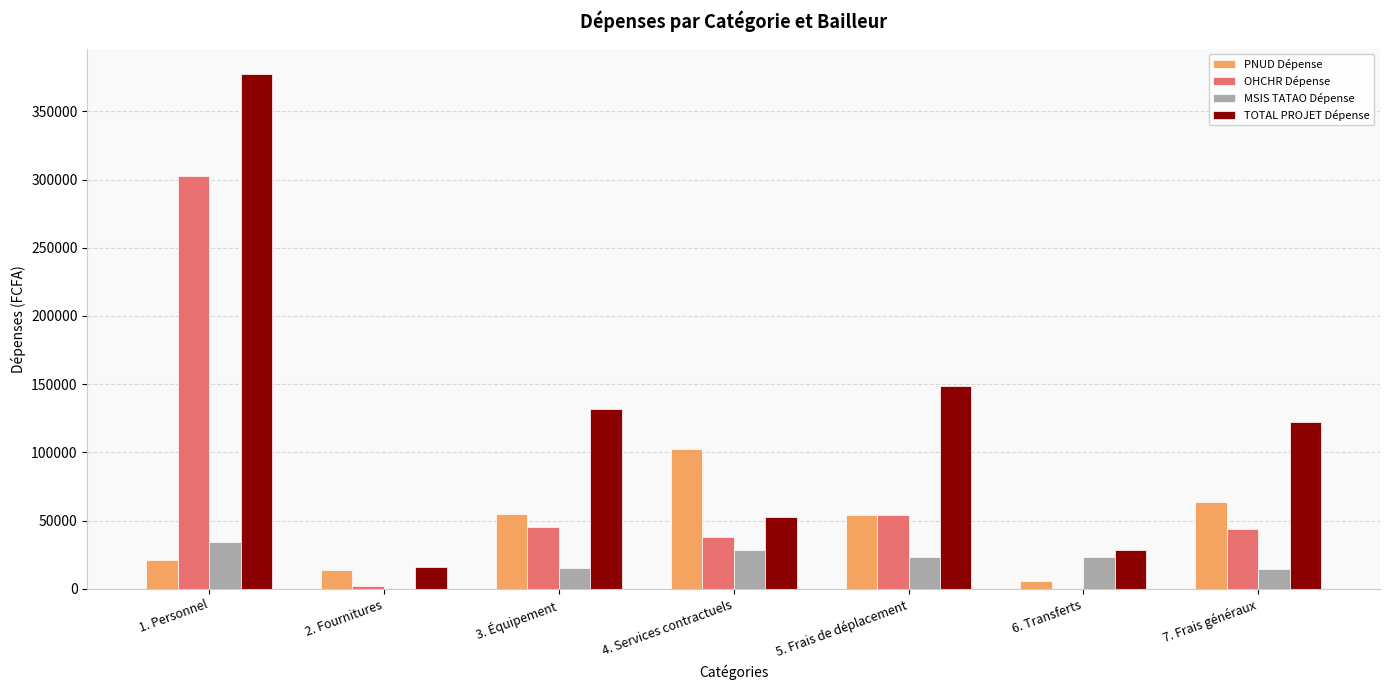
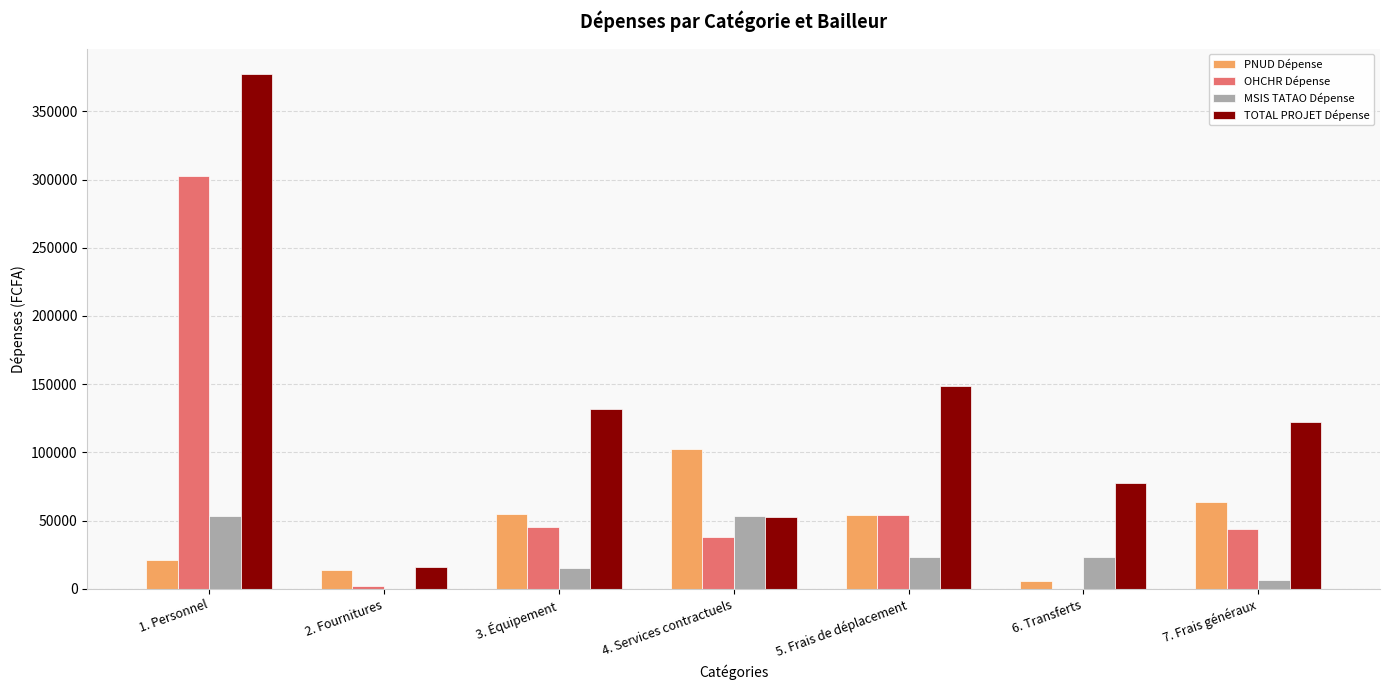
  {
    "MSIS TATAO Dépense": {
-     "1. Personnel": 34000,
+     "1. Personnel": 54000,
      "2. Fournitures": 0,
      "3. Équipement": 15000,
-     "4. Services contractuels": 28000,
+     "4. Services contractuels": 53000,
      "5. Frais de déplacement": 23000,
      "6. Transferts": 23000,
-     "7. Frais généraux": 15000
+     "7. Frais généraux": 7000
    },
    "TOTAL PROJET Dépense": {
      "1. Personnel": 377000,
      "2. Fournitures": 16000,
      "3. Équipement": 132000,
      "4. Services contractuels": 53000,
      "5. Frais de déplacement": 148000,
-     "6. Transferts": 28000,
+     "6. Transferts": 78000,
      "7. Frais généraux": 122000
    }
  }
